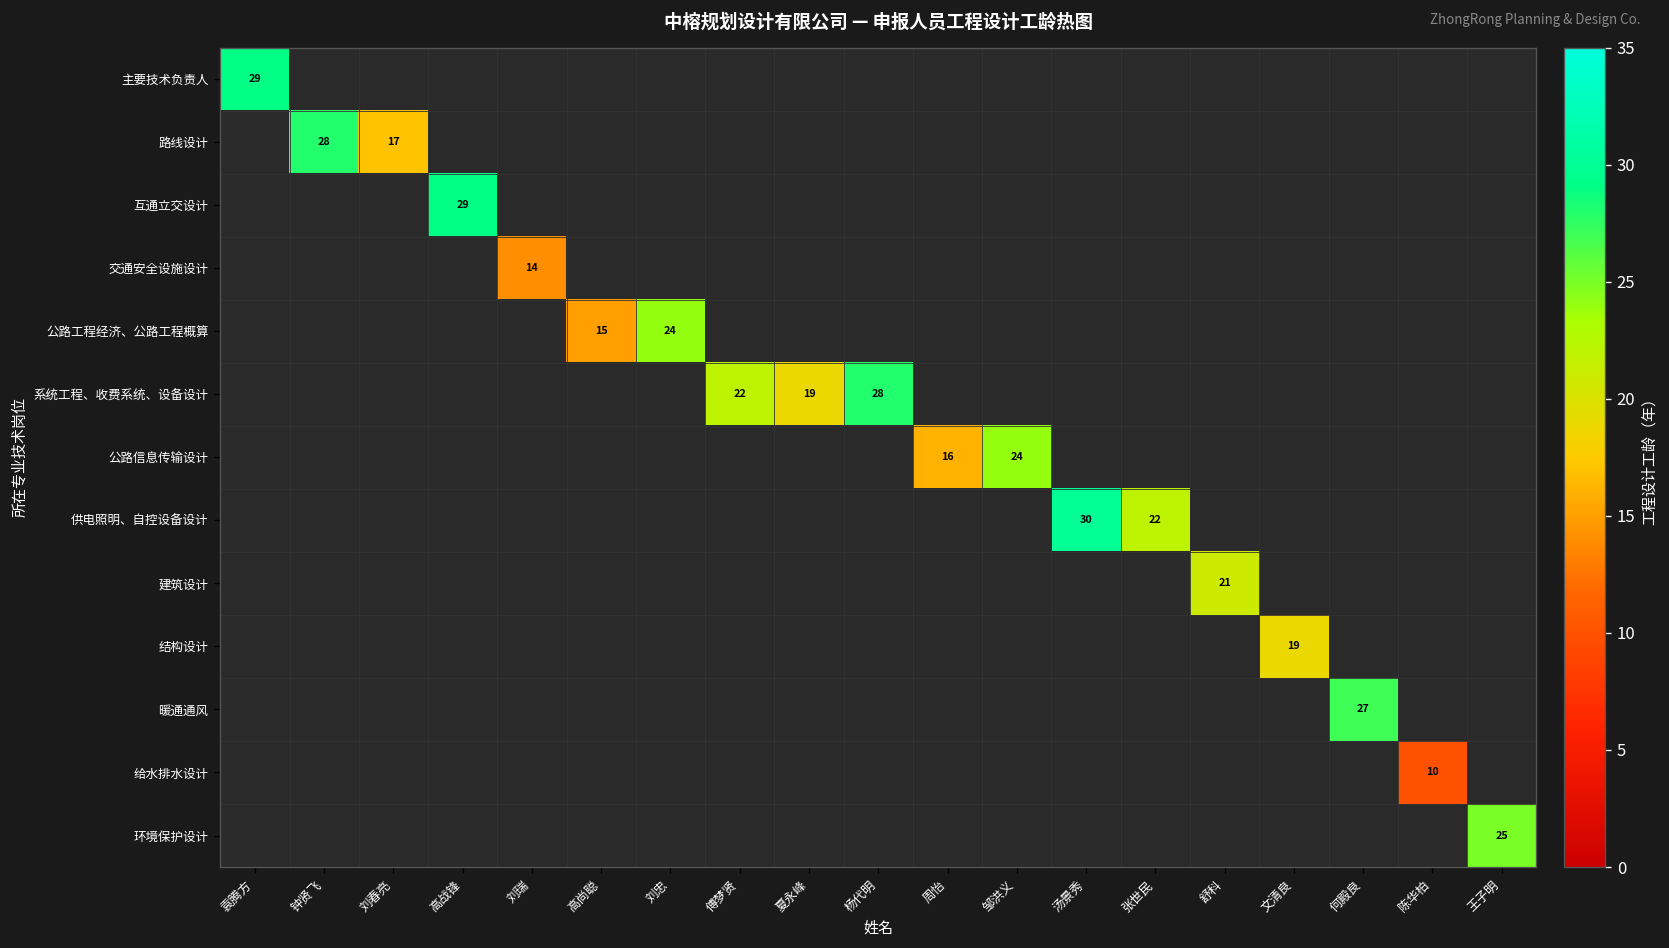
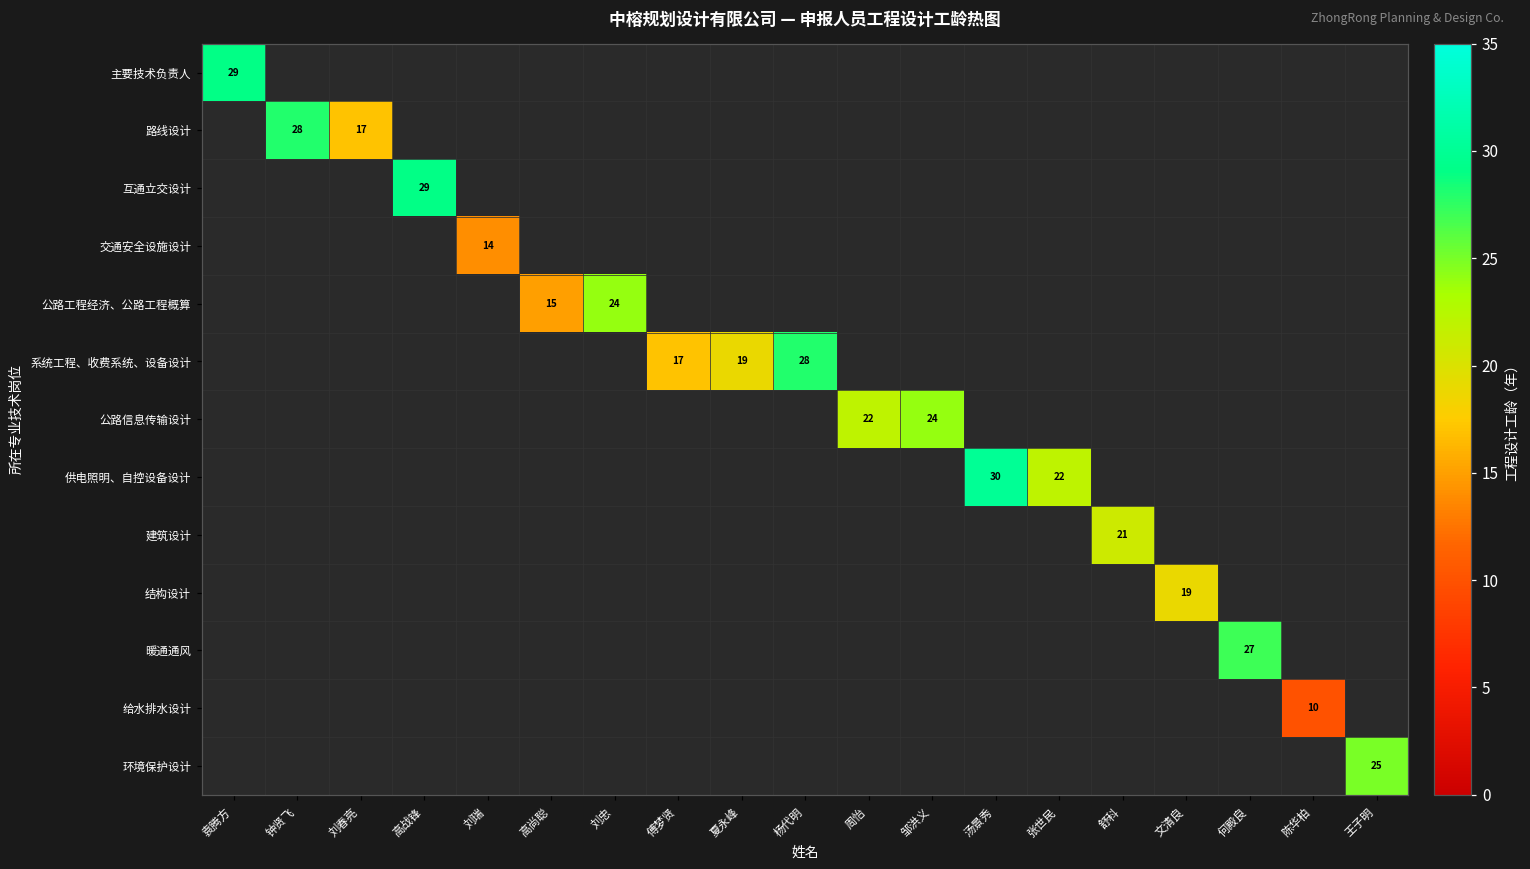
  {
    "主要技术负责人": {
      "袁腾方": 29
    },
    "路线设计": {
      "钟贤飞": 28,
      "刘春亮": 17
    },
    "互通立交设计": {
      "高战锋": 29
    },
    "交通安全设施设计": {
      "刘瑞": 14
    },
    "公路工程经济、公路工程概算": {
      "高尚聪": 15,
      "刘忠": 24
    },
    "系统工程、收费系统、设备设计": {
-     "傅梦贤": 22,
+     "傅梦贤": 17,
      "夏永峰": 19,
      "杨代明": 28
    },
    "公路信息传输设计": {
-     "周怡": 16,
+     "周怡": 22,
      "邹洪义": 24
    },
    "供电照明、自控设备设计": {
      "汤景秀": 30,
      "张世民": 22
    },
    "建筑设计": {
      "舒科": 21
    },
    "结构设计": {
      "文清良": 19
    },
    "暖通通风": {
      "何殿良": 27
    },
    "给水排水设计": {
      "陈华柏": 10
    },
    "环境保护设计": {
      "王子明": 25
    }
  }
